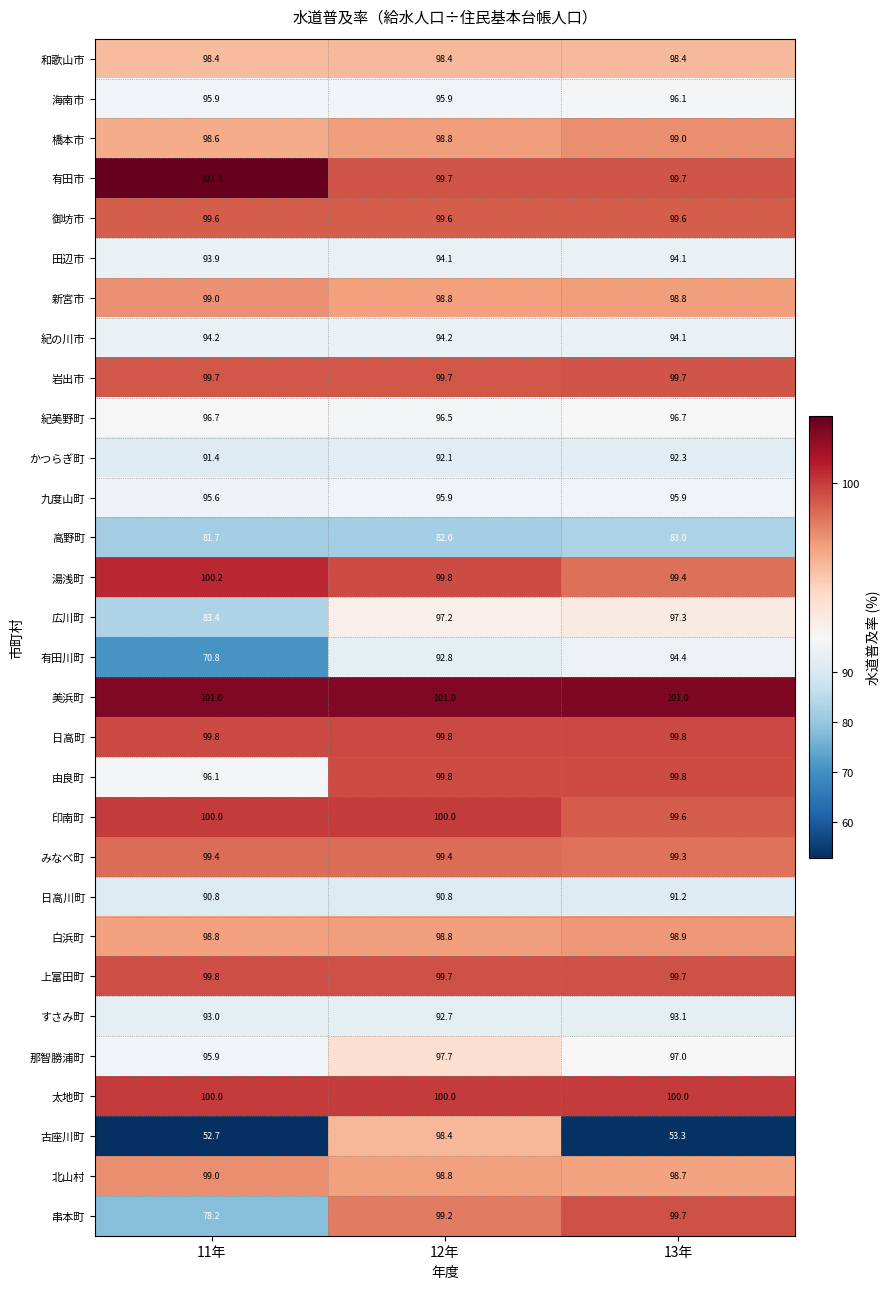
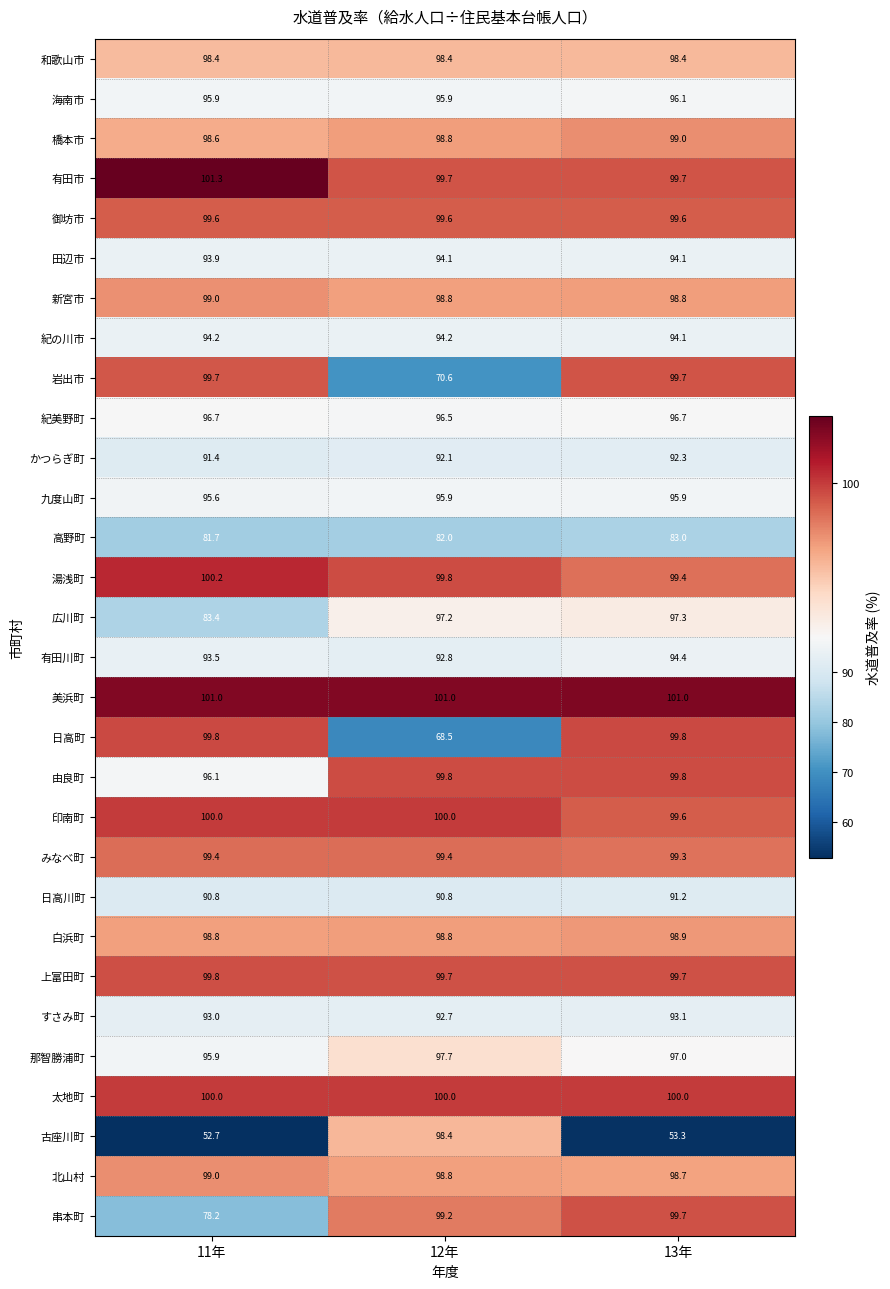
  {
    "和歌山市": {
      "11年": 98.4,
      "12年": 98.4,
      "13年": 98.4
    },
    "海南市": {
      "11年": 95.9,
      "12年": 95.9,
      "13年": 96.1
    },
    "橋本市": {
      "11年": 98.6,
      "12年": 98.8,
      "13年": 99.0
    },
    "有田市": {
      "11年": 101.3,
      "12年": 99.7,
      "13年": 99.7
    },
    "御坊市": {
      "11年": 99.6,
      "12年": 99.6,
      "13年": 99.6
    },
    "田辺市": {
      "11年": 93.9,
      "12年": 94.1,
      "13年": 94.1
    },
    "新宮市": {
      "11年": 99.0,
      "12年": 98.8,
      "13年": 98.8
    },
    "紀の川市": {
      "11年": 94.2,
      "12年": 94.2,
      "13年": 94.1
    },
    "岩出市": {
      "11年": 99.7,
-     "12年": 99.7,
+     "12年": 70.6,
      "13年": 99.7
    },
    "紀美野町": {
      "11年": 96.7,
      "12年": 96.5,
      "13年": 96.7
    },
    "かつらぎ町": {
      "11年": 91.4,
      "12年": 92.1,
      "13年": 92.3
    },
    "九度山町": {
      "11年": 95.6,
      "12年": 95.9,
      "13年": 95.9
    },
    "高野町": {
      "11年": 81.7,
      "12年": 82.0,
      "13年": 83.0
    },
    "湯浅町": {
      "11年": 100.2,
      "12年": 99.8,
      "13年": 99.4
    },
    "広川町": {
      "11年": 83.4,
      "12年": 97.2,
      "13年": 97.3
    },
    "有田川町": {
-     "11年": 70.8,
+     "11年": 93.5,
      "12年": 92.8,
      "13年": 94.4
    },
    "美浜町": {
      "11年": 101.0,
      "12年": 101.0,
      "13年": 101.0
    },
    "日高町": {
      "11年": 99.8,
-     "12年": 99.8,
+     "12年": 68.5,
      "13年": 99.8
    },
    "由良町": {
      "11年": 96.1,
      "12年": 99.8,
      "13年": 99.8
    },
    "印南町": {
      "11年": 100.0,
      "12年": 100.0,
      "13年": 99.6
    },
    "みなべ町": {
      "11年": 99.4,
      "12年": 99.4,
      "13年": 99.3
    },
    "日高川町": {
      "11年": 90.8,
      "12年": 90.8,
      "13年": 91.2
    },
    "白浜町": {
      "11年": 98.8,
      "12年": 98.8,
      "13年": 98.9
    },
    "上富田町": {
      "11年": 99.8,
      "12年": 99.7,
      "13年": 99.7
    },
    "すさみ町": {
      "11年": 93.0,
      "12年": 92.7,
      "13年": 93.1
    },
    "那智勝浦町": {
      "11年": 95.9,
      "12年": 97.7,
      "13年": 97.0
    },
    "太地町": {
      "11年": 100.0,
      "12年": 100.0,
      "13年": 100.0
    },
    "古座川町": {
      "11年": 52.7,
      "12年": 98.4,
      "13年": 53.3
    },
    "北山村": {
      "11年": 99.0,
      "12年": 98.8,
      "13年": 98.7
    },
    "串本町": {
      "11年": 78.2,
      "12年": 99.2,
      "13年": 99.7
    }
  }
